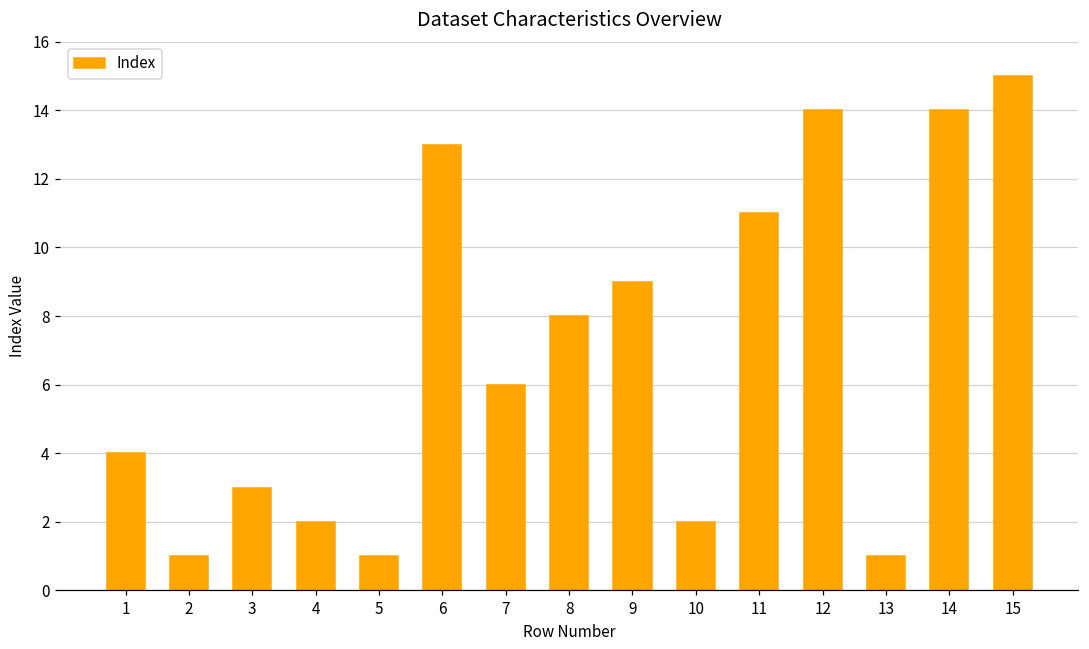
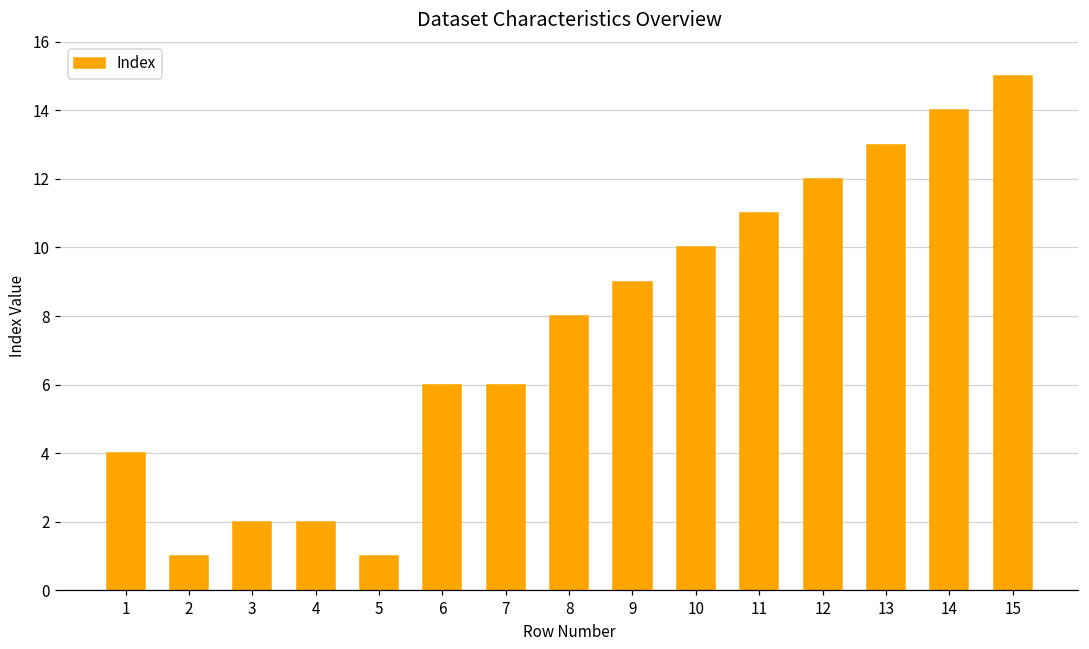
  {
    "1": 4,
    "2": 1,
-   "3": 3,
+   "3": 2,
    "4": 2,
    "5": 1,
-   "6": 13,
+   "6": 6,
    "7": 6,
    "8": 8,
    "9": 9,
-   "10": 2,
+   "10": 10,
    "11": 11,
-   "12": 14,
-   "13": 1,
+   "12": 12,
+   "13": 13,
    "14": 14,
    "15": 15
  }
